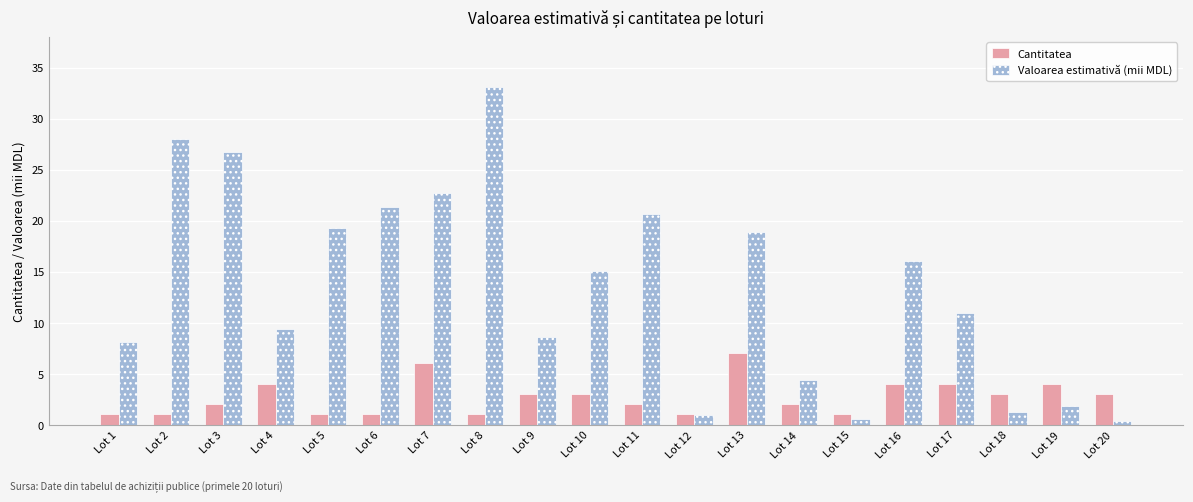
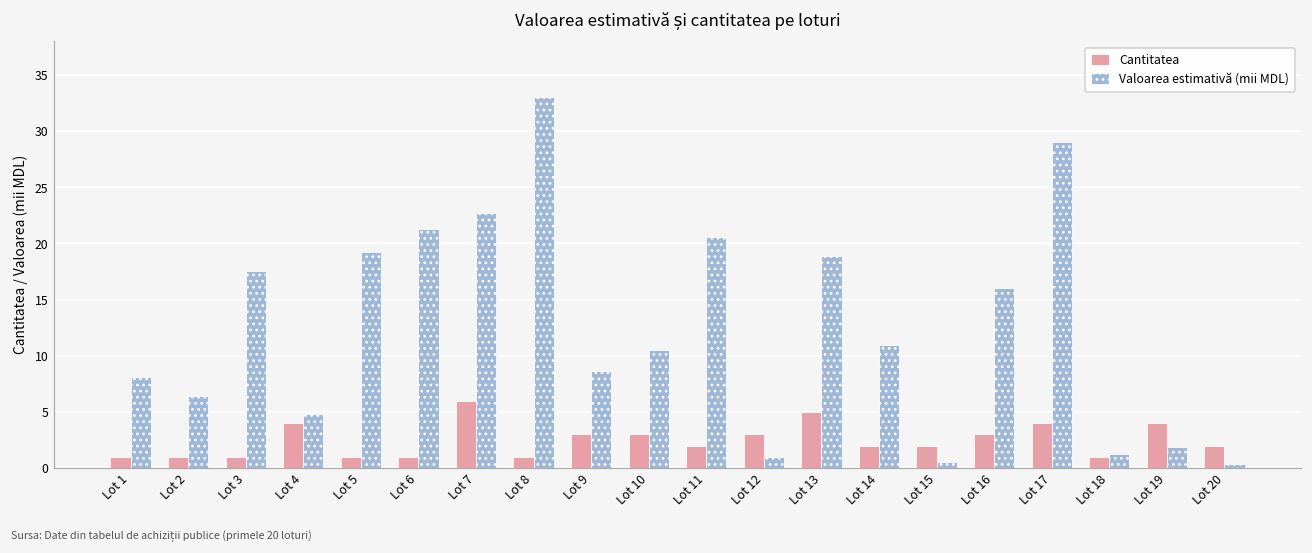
  {
    "Cantitatea": {
      "Lot 1": 1,
      "Lot 2": 1,
-     "Lot 3": 2,
+     "Lot 3": 1,
      "Lot 4": 4,
      "Lot 5": 1,
      "Lot 6": 1,
      "Lot 7": 6,
      "Lot 8": 1,
      "Lot 9": 3,
      "Lot 10": 3,
      "Lot 11": 2,
-     "Lot 12": 1,
-     "Lot 13": 7,
+     "Lot 12": 3,
+     "Lot 13": 5,
      "Lot 14": 2,
-     "Lot 15": 1,
-     "Lot 16": 4,
+     "Lot 15": 2,
+     "Lot 16": 3,
      "Lot 17": 4,
-     "Lot 18": 3,
+     "Lot 18": 1,
      "Lot 19": 4,
-     "Lot 20": 3
+     "Lot 20": 2
    },
    "Valoarea estimativă (mii MDL)": {
      "Lot 1": 8.1,
-     "Lot 2": 28.0,
-     "Lot 3": 26.7,
-     "Lot 4": 9.4,
+     "Lot 2": 6.5,
+     "Lot 3": 17.6,
+     "Lot 4": 4.8,
      "Lot 5": 19.3,
      "Lot 6": 21.3,
      "Lot 7": 22.7,
      "Lot 8": 33.0,
      "Lot 9": 8.6,
-     "Lot 10": 15.0,
+     "Lot 10": 10.5,
      "Lot 11": 20.6,
      "Lot 12": 1.0,
      "Lot 13": 18.9,
-     "Lot 14": 4.4,
+     "Lot 14": 11.0,
      "Lot 15": 0.6,
      "Lot 16": 16.0,
-     "Lot 17": 10.9,
+     "Lot 17": 29.0,
      "Lot 18": 1.3,
      "Lot 19": 1.8,
      "Lot 20": 0.3
    }
  }
